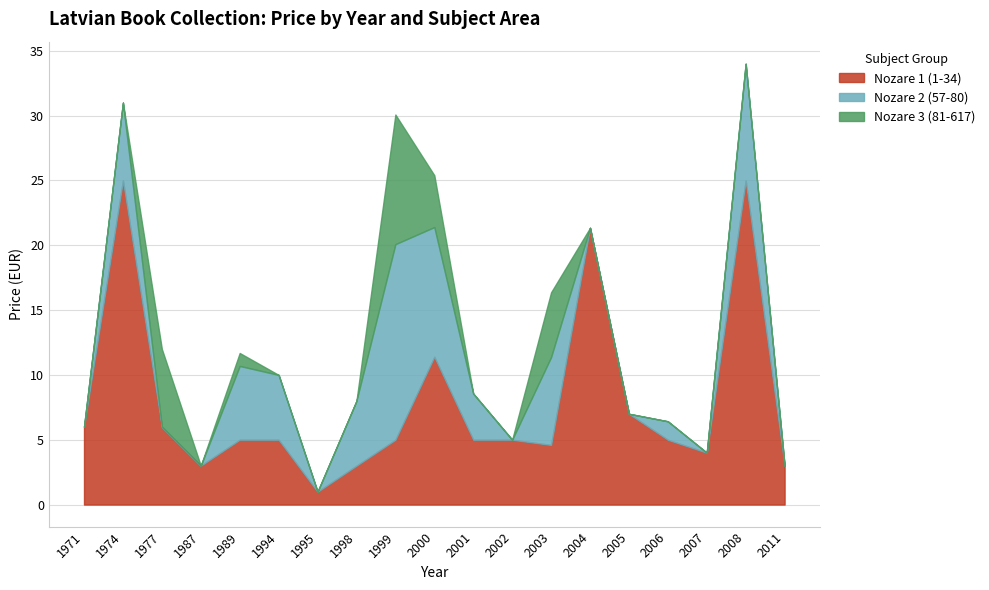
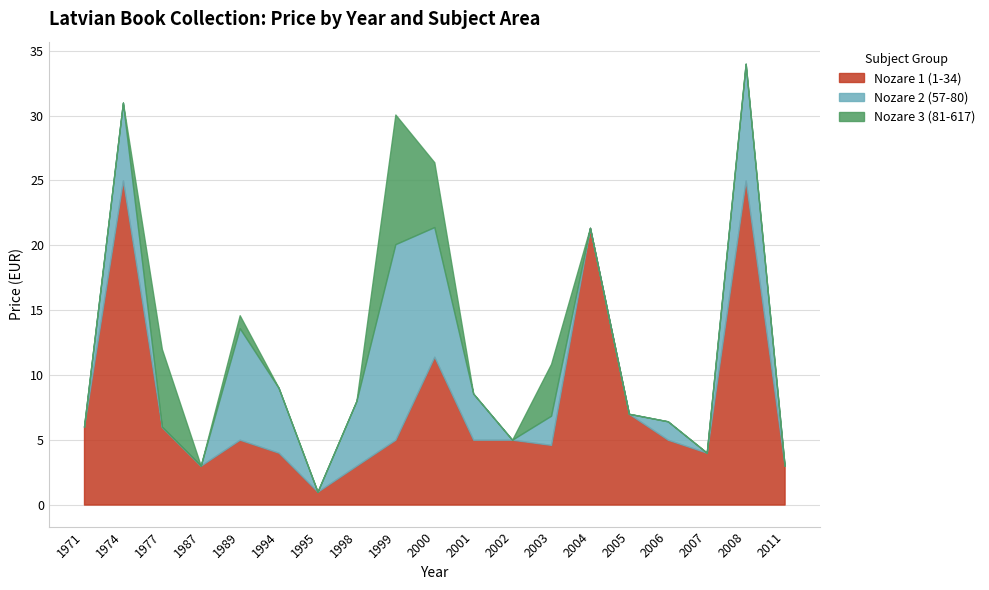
  {
    "Nozare 1 (1-34)": {
      "1974": 25,
      "1989": 5,
-     "1994": 5,
+     "1994": 4,
      "1998": 3,
      "1999": 5,
      "2000": 11.4,
      "2001": 5,
      "2003": 4.6,
      "2006": 5,
      "2008": 25
    },
    "Nozare 2 (57-80)": {
-     "1989": 5.7,
+     "1989": 8.6,
      "1999": 15.1,
      "2000": 10.0,
-     "2003": 6.8
+     "2003": 2.3
    },
    "Nozare 3 (81-617)": {
      "1977": 6,
      "1989": 1,
      "1999": 10,
-     "2000": 4,
-     "2003": 5
+     "2000": 5,
+     "2003": 4
    }
  }
